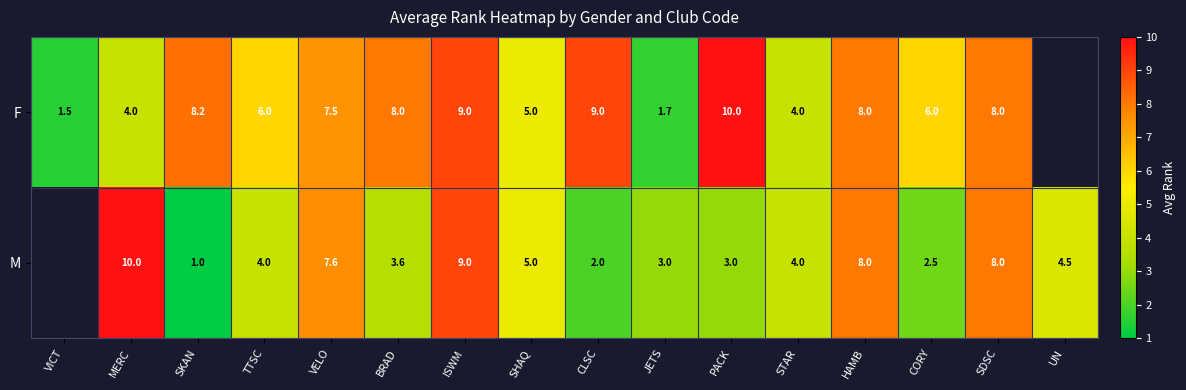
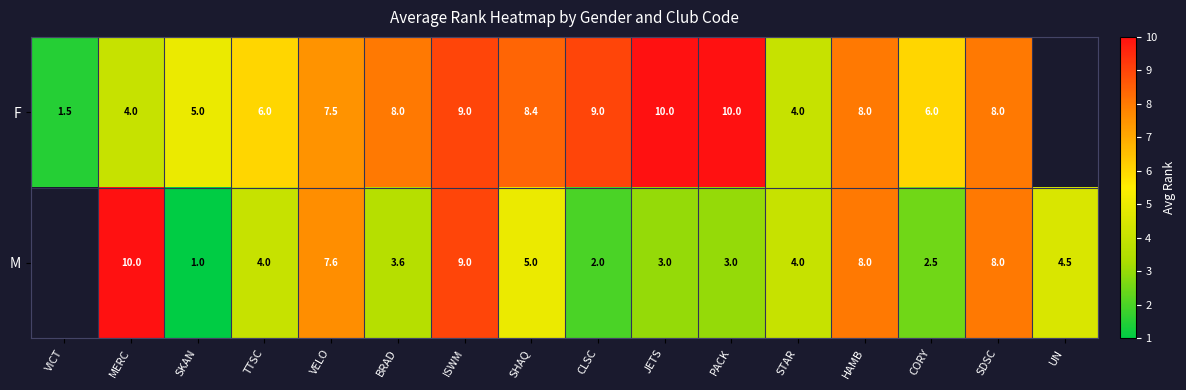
  {
    "F": {
      "VICT": 1.5,
      "MERC": 4.0,
-     "SKAN": 8.2,
+     "SKAN": 5.0,
      "TTSC": 6.0,
      "VELO": 7.5,
      "BRAD": 8.0,
      "ISWM": 9.0,
-     "SHAQ": 5.0,
+     "SHAQ": 8.4,
      "CLSC": 9.0,
-     "JETS": 1.7,
+     "JETS": 10.0,
      "PACK": 10.0,
      "STAR": 4.0,
      "HAMB": 8.0,
      "CORY": 6.0,
      "SDSC": 8.0
    },
    "M": {
      "MERC": 10.0,
      "SKAN": 1.0,
      "TTSC": 4.0,
      "VELO": 7.6,
      "BRAD": 3.6,
      "ISWM": 9.0,
      "SHAQ": 5.0,
      "CLSC": 2.0,
      "JETS": 3.0,
      "PACK": 3.0,
      "STAR": 4.0,
      "HAMB": 8.0,
      "CORY": 2.5,
      "SDSC": 8.0,
      "UN": 4.5
    }
  }
